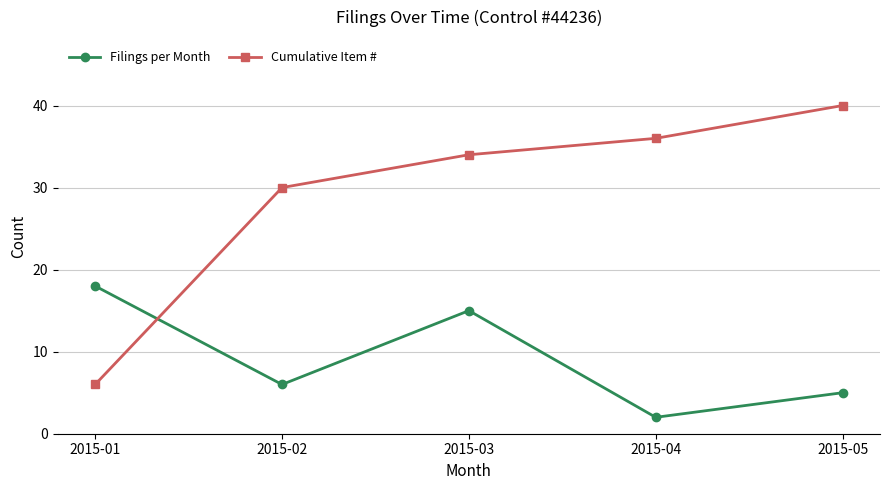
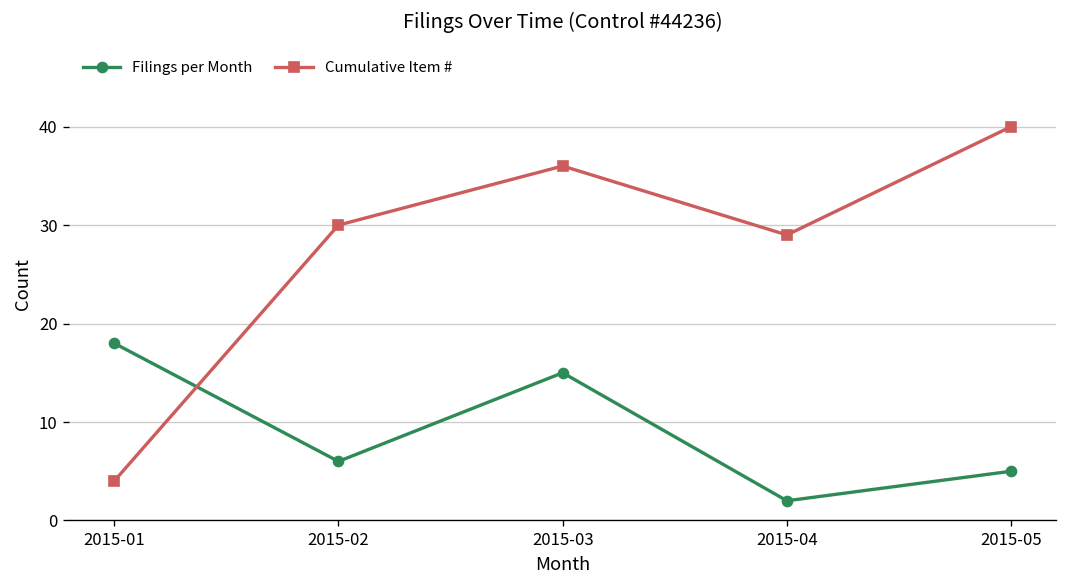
  {
    "Filings per Month": {
      "2015-01": 18,
      "2015-02": 6,
      "2015-03": 15,
      "2015-04": 2,
      "2015-05": 5
    },
    "Cumulative Item #": {
-     "2015-01": 6,
+     "2015-01": 4,
      "2015-02": 30,
-     "2015-03": 34,
-     "2015-04": 36,
+     "2015-03": 36,
+     "2015-04": 29,
      "2015-05": 40
    }
  }
